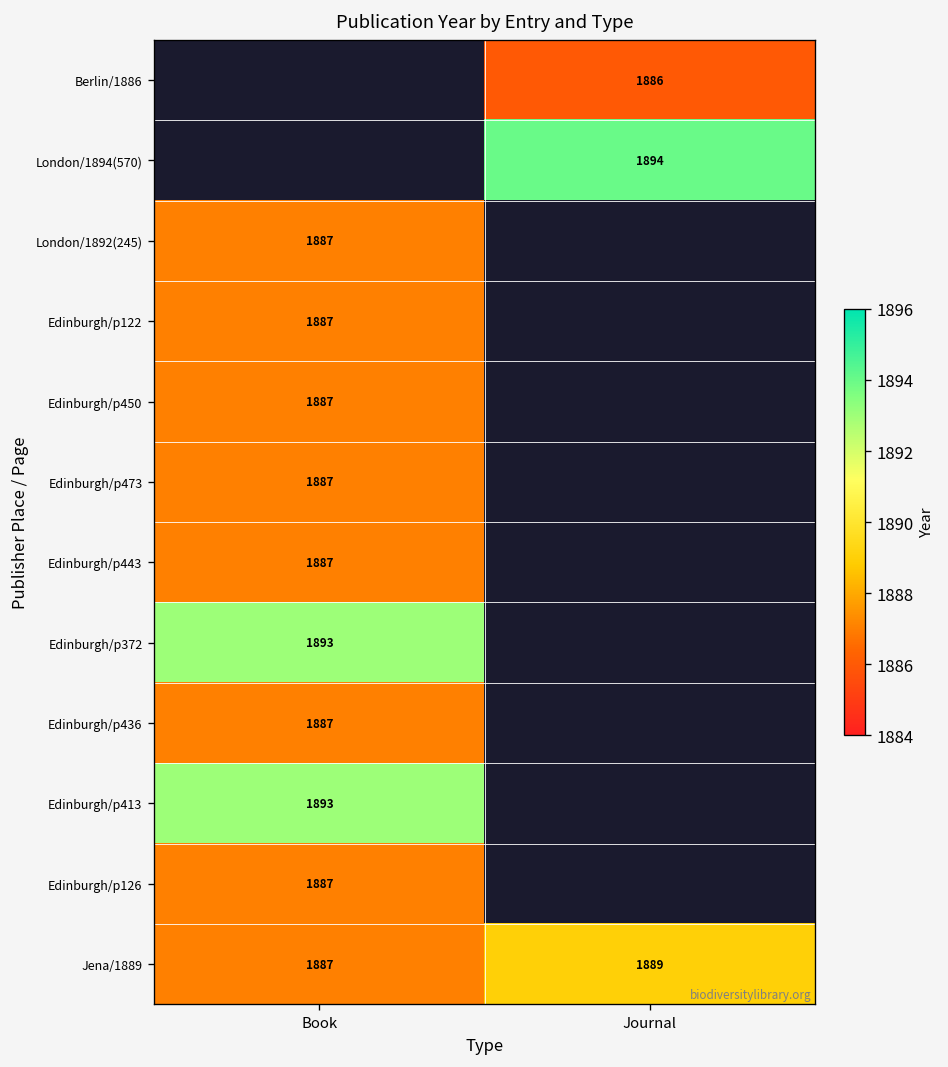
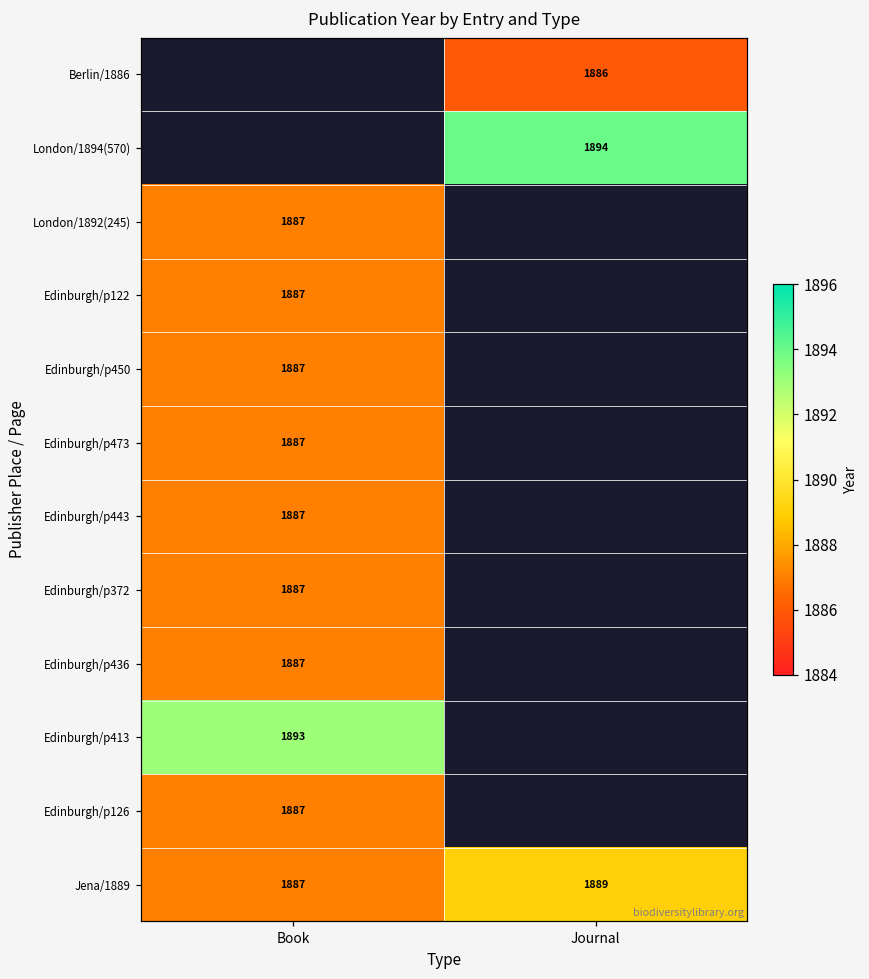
  {
    "Berlin/1886": {
      "Journal": 1886
    },
    "London/1894(570)": {
      "Journal": 1894
    },
    "London/1892(245)": {
      "Book": 1887
    },
    "Edinburgh/p122": {
      "Book": 1887
    },
    "Edinburgh/p450": {
      "Book": 1887
    },
    "Edinburgh/p473": {
      "Book": 1887
    },
    "Edinburgh/p443": {
      "Book": 1887
    },
    "Edinburgh/p372": {
-     "Book": 1893
+     "Book": 1887
    },
    "Edinburgh/p436": {
      "Book": 1887
    },
    "Edinburgh/p413": {
      "Book": 1893
    },
    "Edinburgh/p126": {
      "Book": 1887
    },
    "Jena/1889": {
      "Book": 1887
    }
  }
